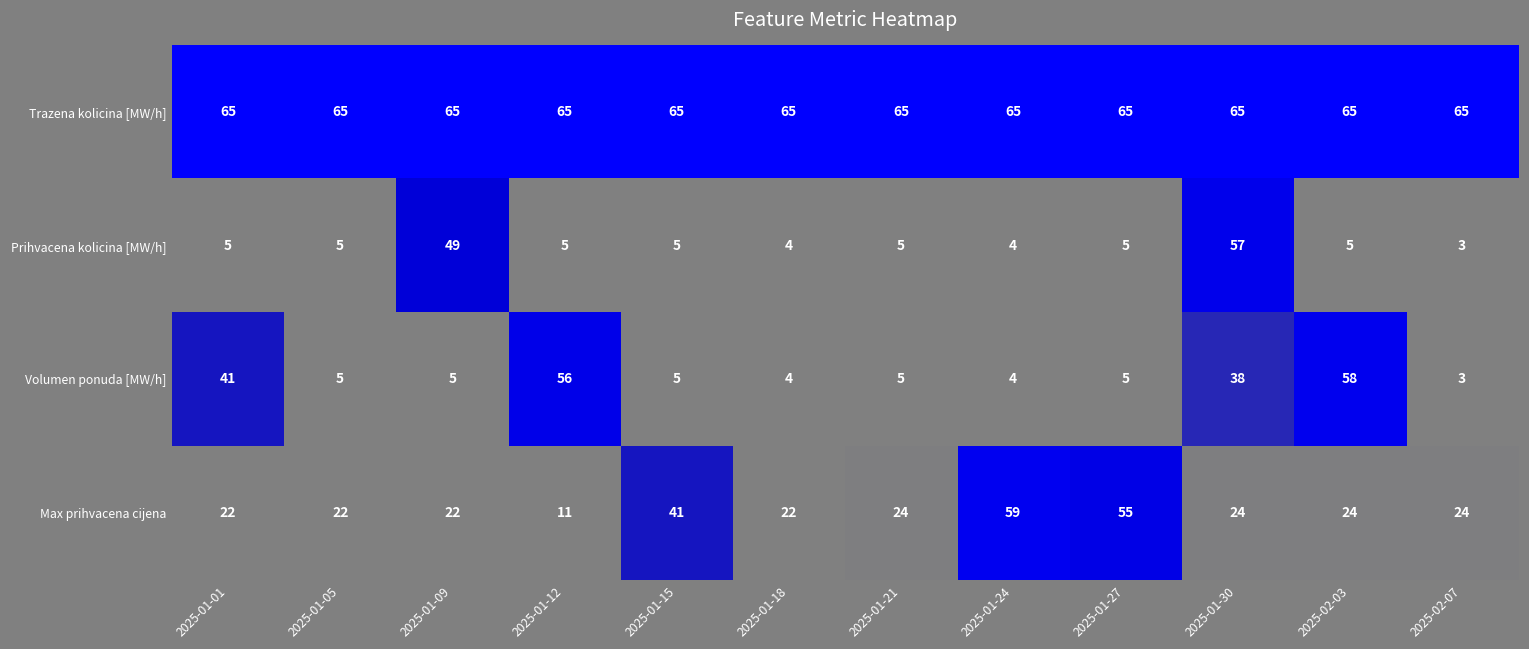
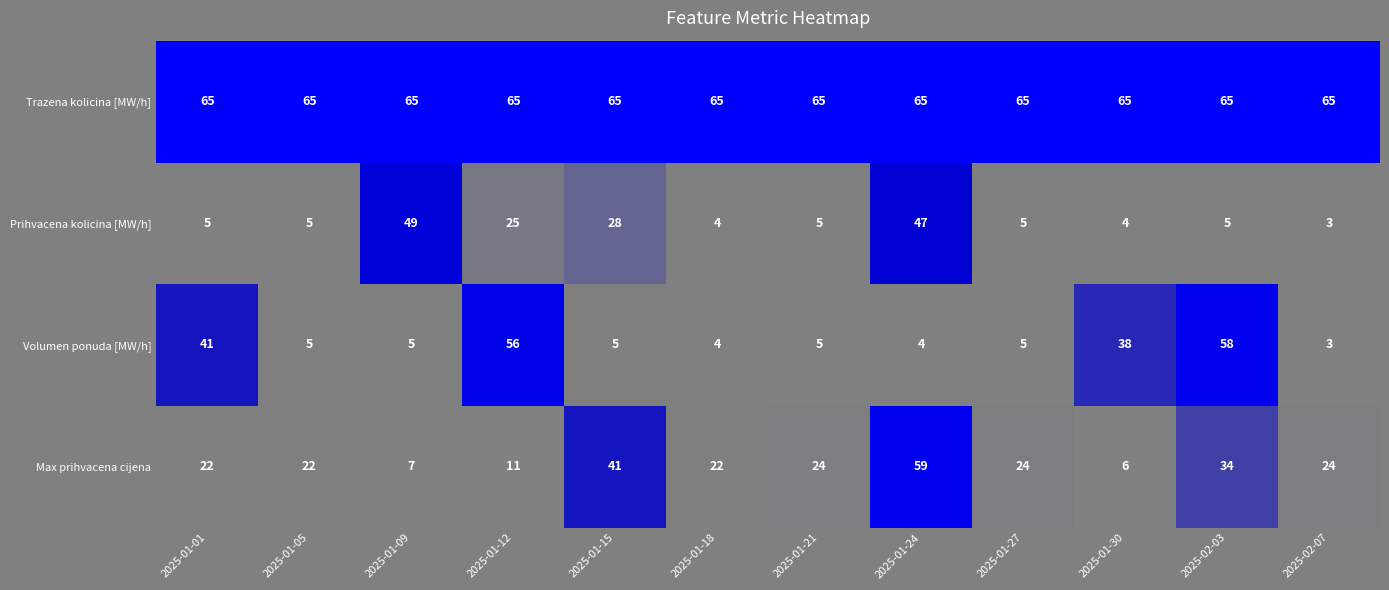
  {
    "Trazena kolicina [MW/h]": {
      "2025-01-01": 65,
      "2025-01-05": 65,
      "2025-01-09": 65,
      "2025-01-12": 65,
      "2025-01-15": 65,
      "2025-01-18": 65,
      "2025-01-21": 65,
      "2025-01-24": 65,
      "2025-01-27": 65,
      "2025-01-30": 65,
      "2025-02-03": 65,
      "2025-02-07": 65
    },
    "Prihvacena kolicina [MW/h]": {
      "2025-01-01": 5,
      "2025-01-05": 5,
      "2025-01-09": 49,
-     "2025-01-12": 5,
-     "2025-01-15": 5,
+     "2025-01-12": 25,
+     "2025-01-15": 28,
      "2025-01-18": 4,
      "2025-01-21": 5,
-     "2025-01-24": 4,
+     "2025-01-24": 47,
      "2025-01-27": 5,
-     "2025-01-30": 57,
+     "2025-01-30": 4,
      "2025-02-03": 5,
      "2025-02-07": 3
    },
    "Volumen ponuda [MW/h]": {
      "2025-01-01": 41,
      "2025-01-05": 5,
      "2025-01-09": 5,
      "2025-01-12": 56,
      "2025-01-15": 5,
      "2025-01-18": 4,
      "2025-01-21": 5,
      "2025-01-24": 4,
      "2025-01-27": 5,
      "2025-01-30": 38,
      "2025-02-03": 58,
      "2025-02-07": 3
    },
    "Max prihvacena cijena": {
      "2025-01-01": 22,
      "2025-01-05": 22,
-     "2025-01-09": 22,
+     "2025-01-09": 7,
      "2025-01-12": 11,
      "2025-01-15": 41,
      "2025-01-18": 22,
      "2025-01-21": 24,
      "2025-01-24": 59,
-     "2025-01-27": 55,
-     "2025-01-30": 24,
-     "2025-02-03": 24,
+     "2025-01-27": 24,
+     "2025-01-30": 6,
+     "2025-02-03": 34,
      "2025-02-07": 24
    }
  }
